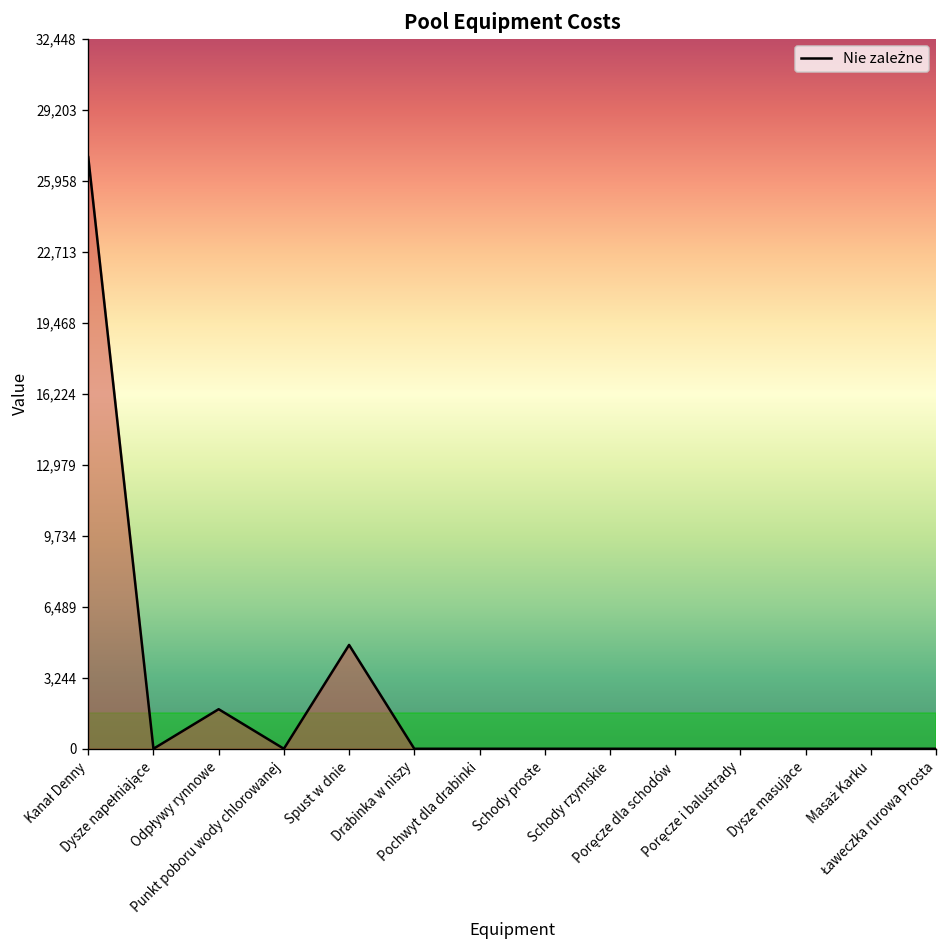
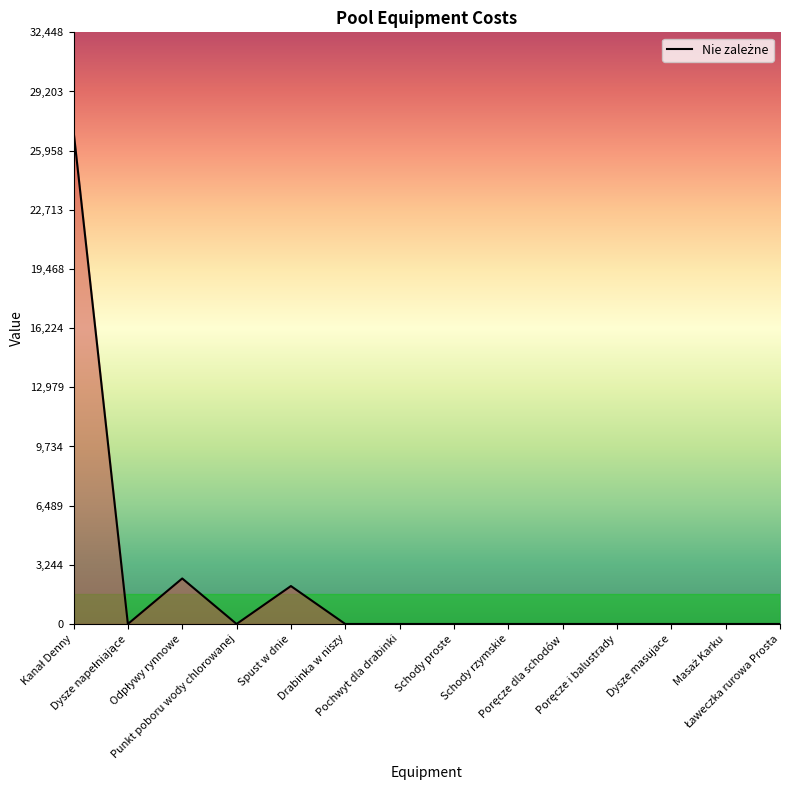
  {
    "Kanał Denny": "27,000",
    "Dysze napełniające": "0",
-   "Odpływy rynnowe": "1,800",
+   "Odpływy rynnowe": "2,500",
    "Punkt poboru wody chlorowanej": "0",
-   "Spust w dnie": "4,700",
+   "Spust w dnie": "2,100",
    "Drabinka w niszy": "0",
    "Pochwyt dla drabinki": "0",
    "Schody proste": "0",
    "Schody rzymskie": "0",
    "Poręcze dla schodów": "0",
    "Poręcze i balustrady": "0",
    "Dysze masujace": "0",
    "Masaż Karku": "0",
    "Ławeczka rurowa Prosta": "0"
  }
